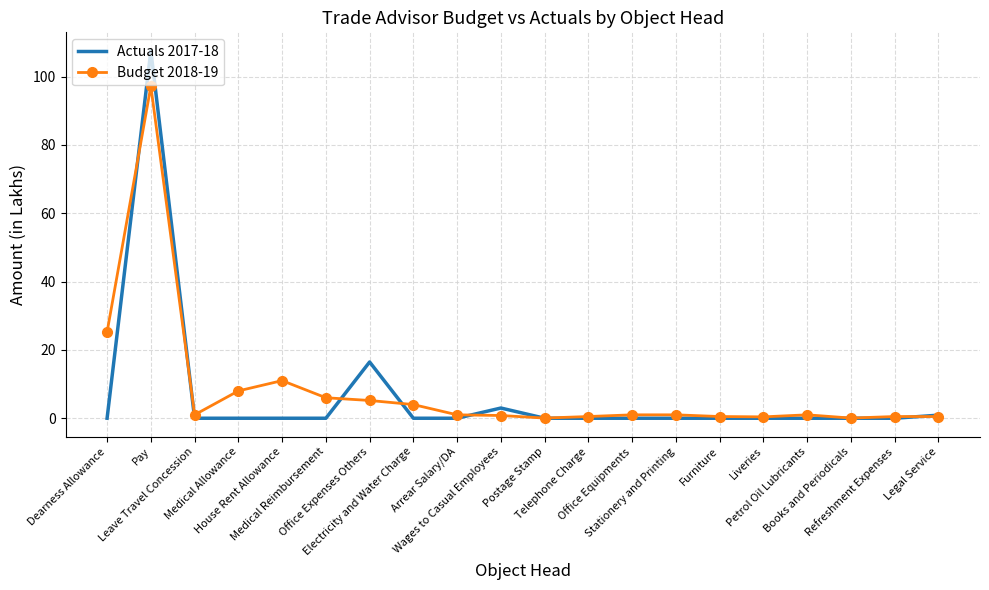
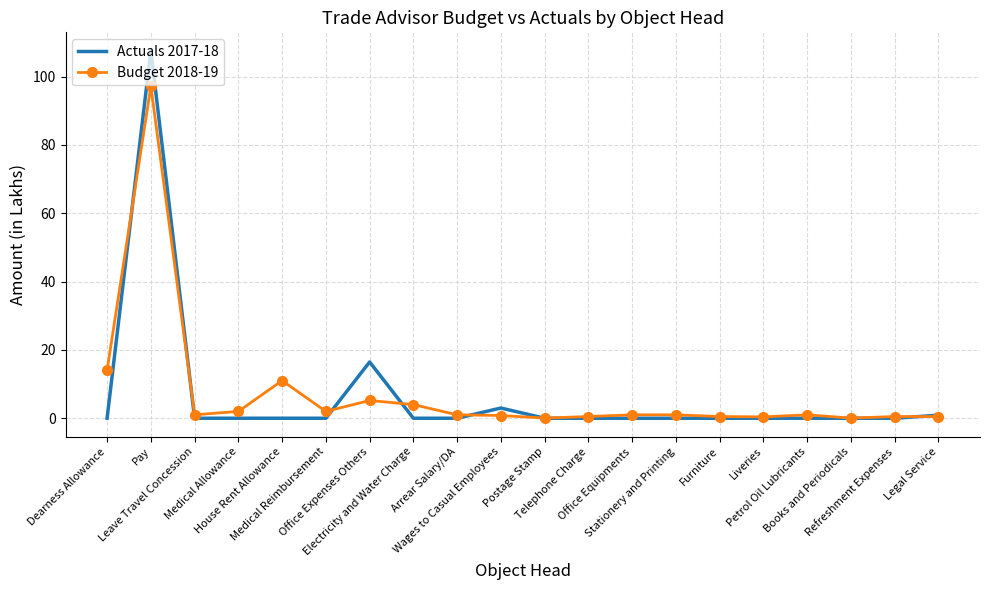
  {
    "Actuals 2017-18": {
      "Dearness Allowance": 0,
      "Leave Travel Concession": 0,
      "Medical Allowance": 0,
      "House Rent Allowance": 0,
      "Medical Reimbursement": 0,
      "Office Expenses Others": 16,
      "Electricity and Water Charge": 0,
      "Arrear Salary/DA": 0,
      "Wages to Casual Employees": 3,
      "Office Equipments": 0,
      "Stationery and Printing": 0,
      "Petrol Oil Lubricants": 0
    },
    "Budget 2018-19": {
-     "Dearness Allowance": 25,
+     "Dearness Allowance": 14,
      "Pay": 97,
      "Leave Travel Concession": 1,
-     "Medical Allowance": 8,
+     "Medical Allowance": 2,
      "House Rent Allowance": 11,
-     "Medical Reimbursement": 6,
+     "Medical Reimbursement": 2,
      "Office Expenses Others": 5,
      "Electricity and Water Charge": 4,
      "Arrear Salary/DA": 1,
      "Wages to Casual Employees": 1,
      "Office Equipments": 1,
      "Stationery and Printing": 1,
      "Petrol Oil Lubricants": 1
    }
  }
